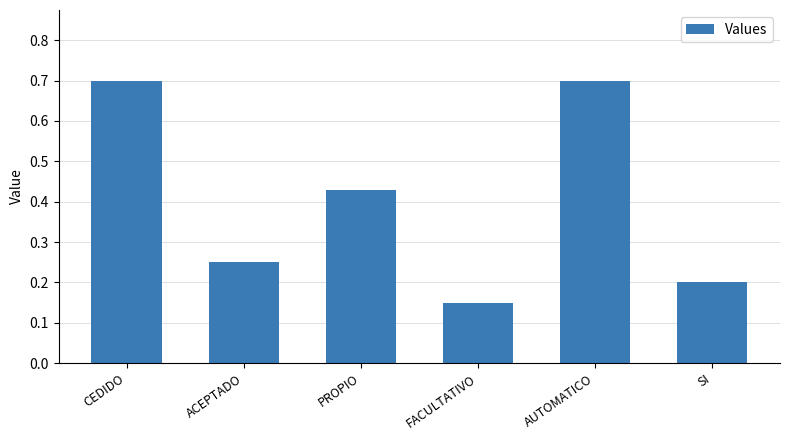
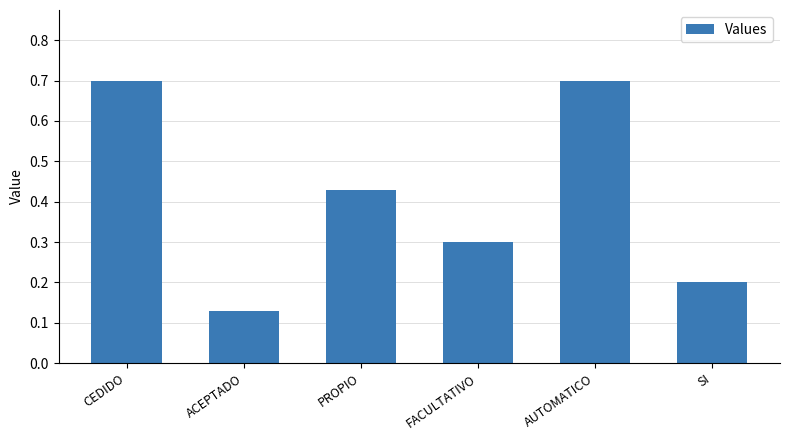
  {
    "CEDIDO": 0.70,
-   "ACEPTADO": 0.25,
+   "ACEPTADO": 0.13,
    "PROPIO": 0.43,
-   "FACULTATIVO": 0.15,
+   "FACULTATIVO": 0.30,
    "AUTOMATICO": 0.70,
    "SI": 0.20
  }
